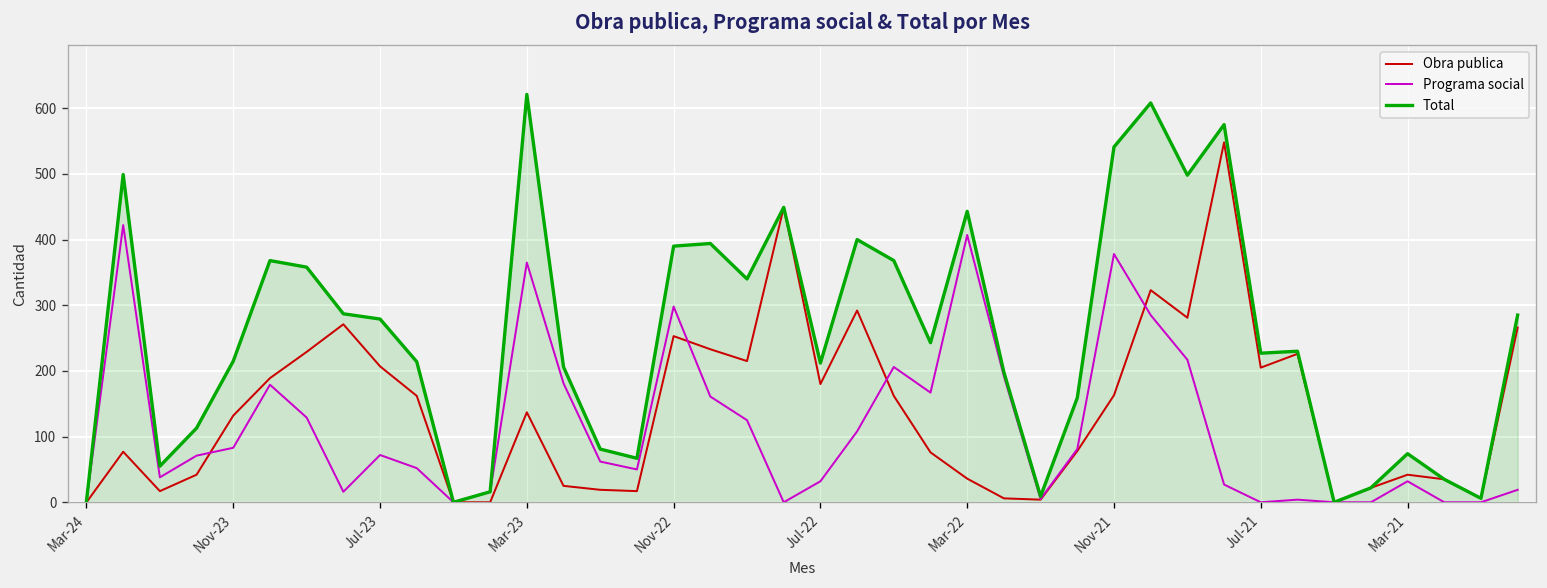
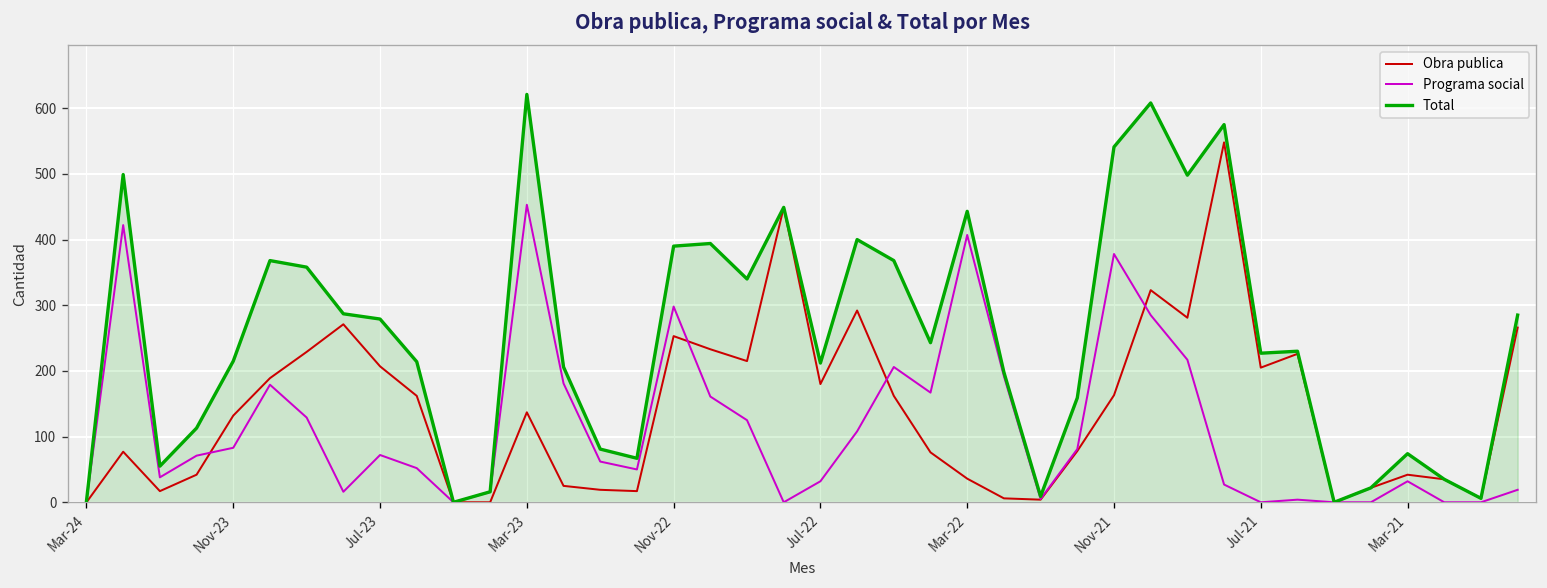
  {
    "Obra publica": {
      "Nov-23": 130,
      "Jul-23": 210,
      "Mar-23": 140,
      "Nov-22": 250,
      "Jul-22": 180,
      "Mar-22": 40,
      "Nov-21": 160,
      "Jul-21": 210,
      "Mar-21": 40
    },
    "Programa social": {
      "Nov-23": 80,
      "Jul-23": 70,
-     "Mar-23": 370,
+     "Mar-23": 450,
      "Nov-22": 300,
      "Jul-22": 30,
      "Mar-22": 410,
      "Nov-21": 380,
      "Jul-21": 0,
      "Mar-21": 30
    },
    "Total": {
      "Nov-23": 220,
      "Jul-23": 280,
      "Mar-23": 620,
      "Nov-22": 390,
      "Jul-22": 210,
      "Mar-22": 440,
      "Nov-21": 540,
      "Jul-21": 230,
      "Mar-21": 70
    }
  }
